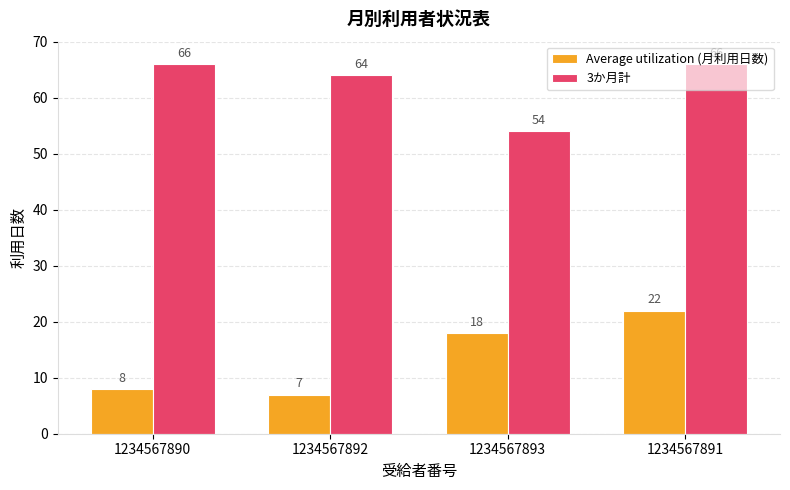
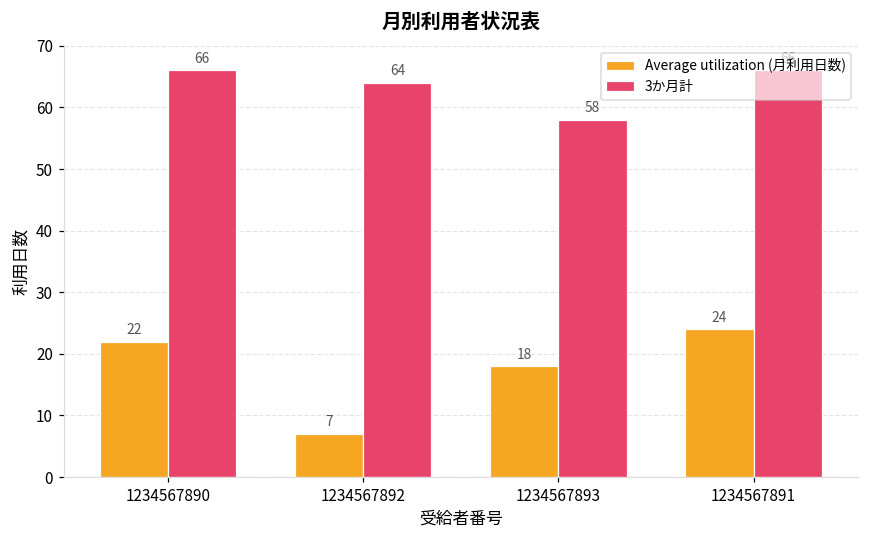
  {
    "Average utilization (月利用日数)": {
-     "1234567890": 8,
+     "1234567890": 22,
      "1234567892": 7,
      "1234567893": 18,
-     "1234567891": 22
+     "1234567891": 24
    },
    "3か月計": {
      "1234567890": 66,
      "1234567892": 64,
-     "1234567893": 54
+     "1234567893": 58
    }
  }
